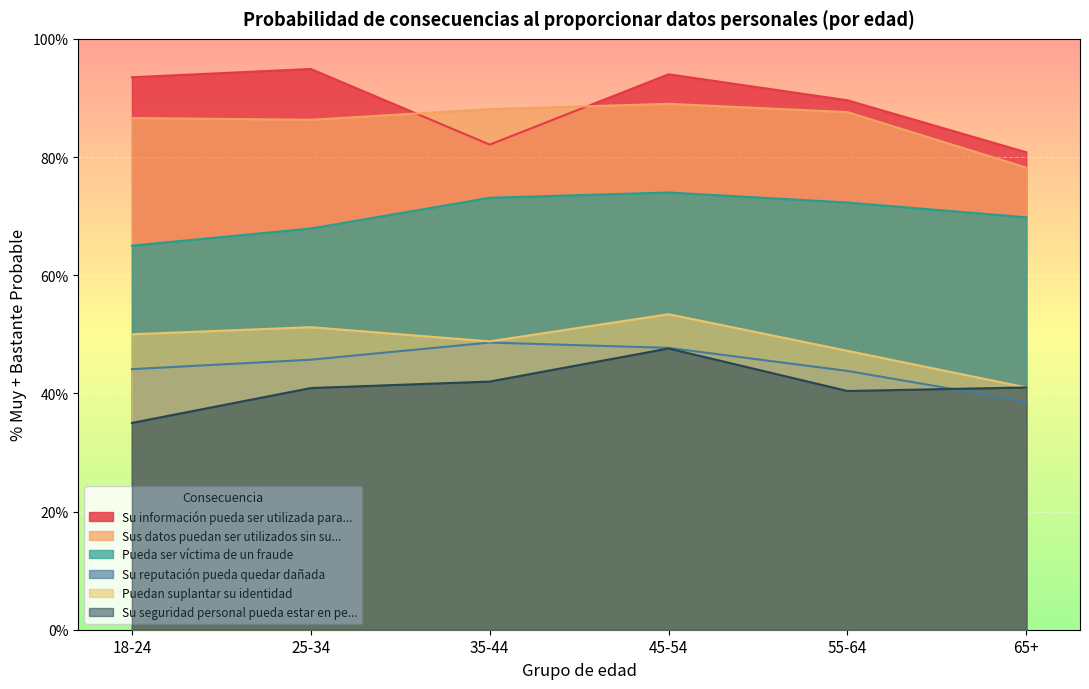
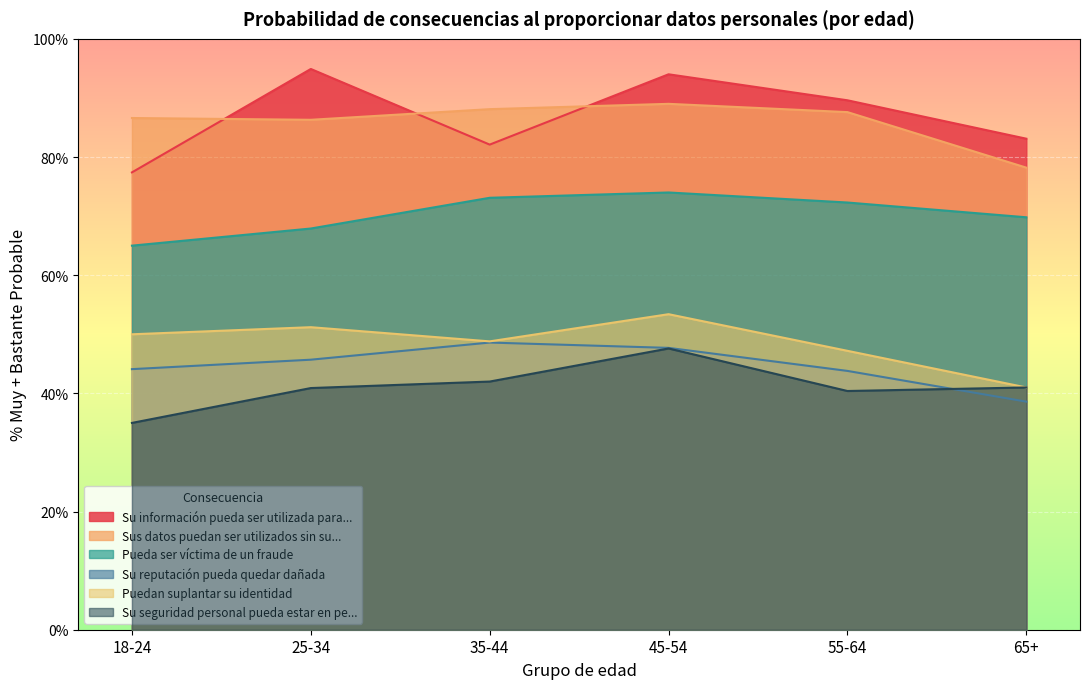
  {
    "Su información pueda ser utilizada para...": {
-     "18-24": "94%",
+     "18-24": "77%",
      "25-34": "95%",
      "35-44": "82%",
      "45-54": "94%",
      "55-64": "90%",
-     "65+": "81%"
+     "65+": "83%"
    }
  }
